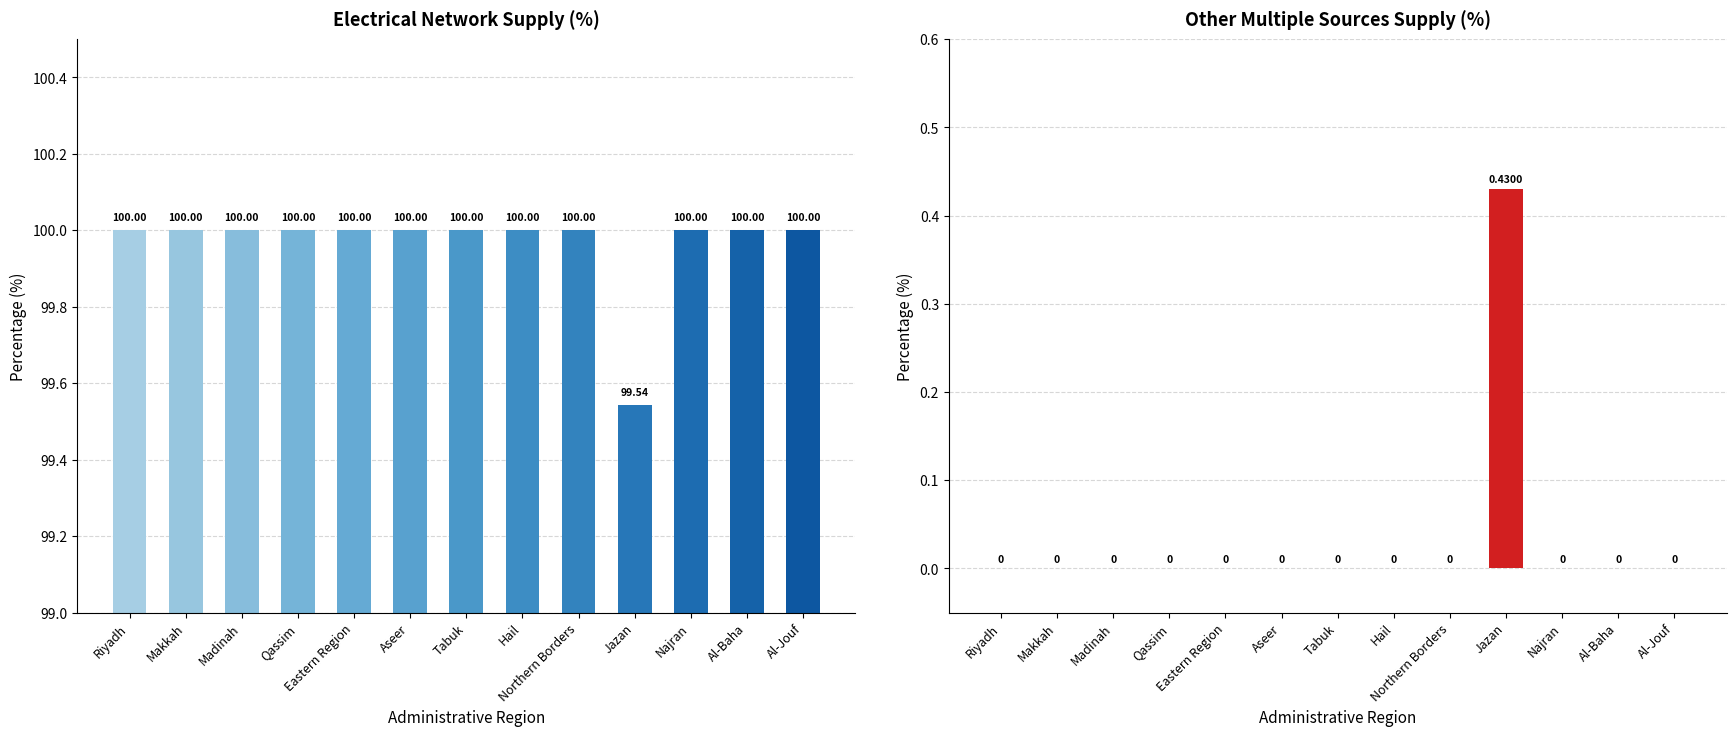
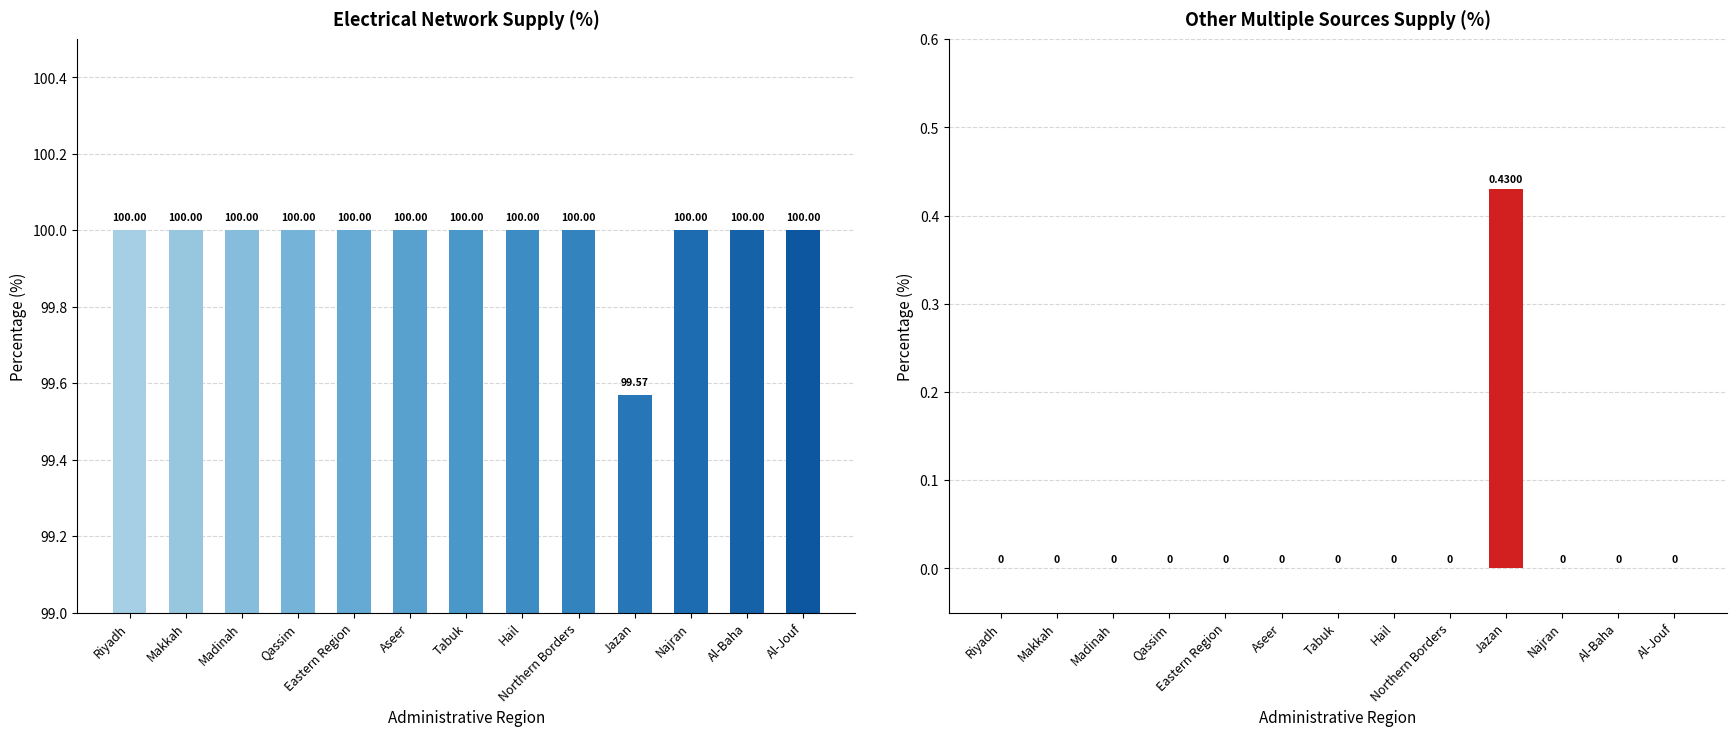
  {
    "Electrical Network Supply (%)": {
      "Riyadh": 100.00,
      "Makkah": 100.00,
      "Madinah": 100.00,
      "Qassim": 100.00,
      "Eastern Region": 100.00,
      "Aseer": 100.00,
      "Tabuk": 100.00,
      "Hail": 100.00,
      "Northern Borders": 100.00,
-     "Jazan": 99.54,
+     "Jazan": 99.57,
      "Najran": 100.00,
      "Al-Baha": 100.00,
      "Al-Jouf": 100.00
    },
    "Other Multiple Sources Supply (%)": {
      "Riyadh": 0,
      "Makkah": 0,
      "Madinah": 0,
      "Qassim": 0,
      "Eastern Region": 0,
      "Aseer": 0,
      "Tabuk": 0,
      "Hail": 0,
      "Northern Borders": 0,
      "Jazan": 0.4300,
      "Najran": 0,
      "Al-Baha": 0,
      "Al-Jouf": 0
    }
  }
